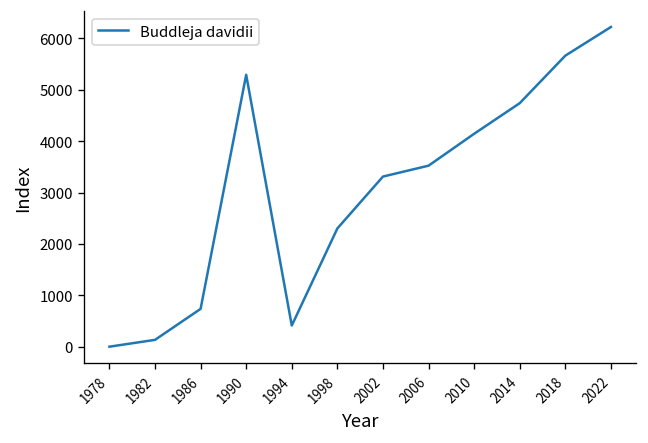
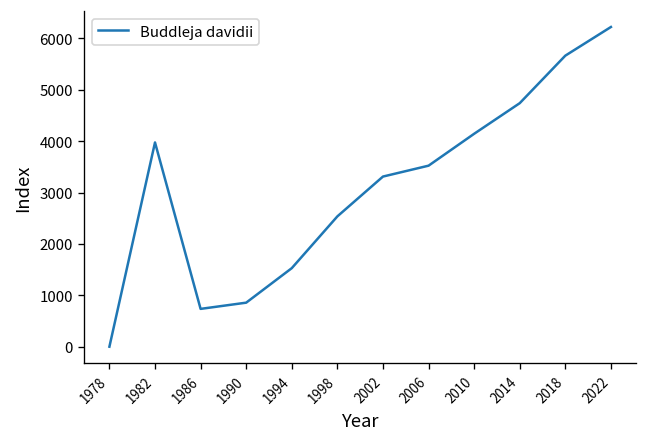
  {
    "1978": 0,
-   "1982": 100,
+   "1982": 4000,
    "1986": 700,
-   "1990": 5300,
-   "1994": 400,
-   "1998": 2300,
+   "1990": 900,
+   "1994": 1500,
+   "1998": 2500,
    "2002": 3300,
    "2006": 3500,
    "2010": 4100,
    "2014": 4700,
    "2018": 5700,
    "2022": 6200
  }
